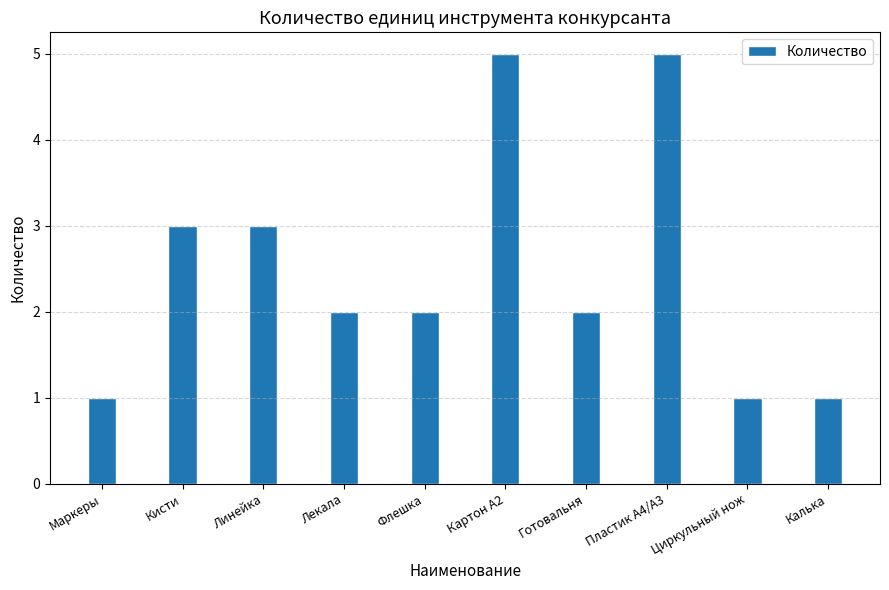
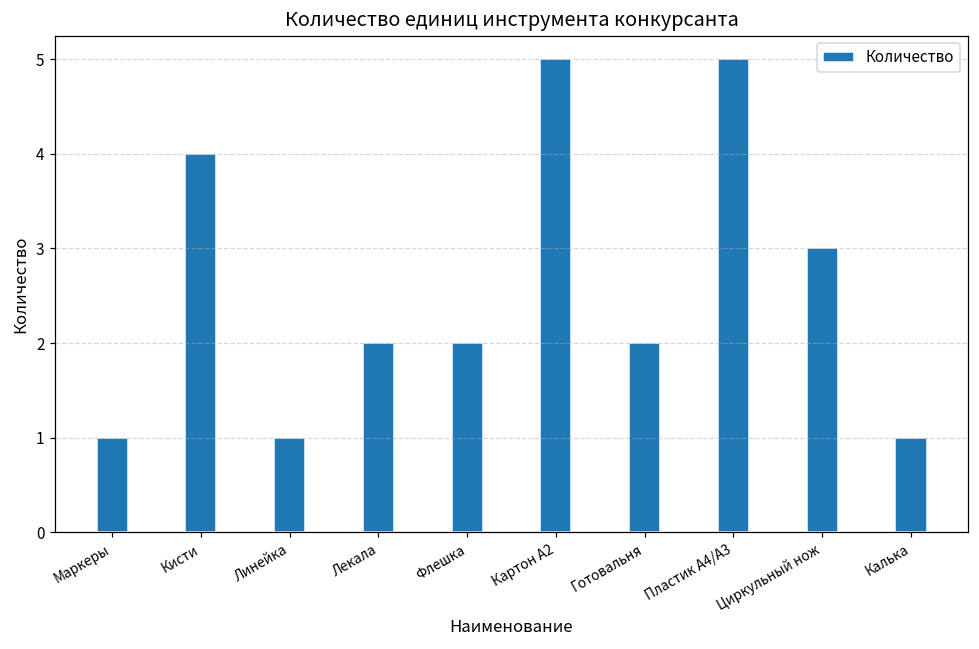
  {
    "Маркеры": 1,
-   "Кисти": 3,
-   "Линейка": 3,
+   "Кисти": 4,
+   "Линейка": 1,
    "Лекала": 2,
    "Флешка": 2,
    "Картон А2": 5,
    "Готовальня": 2,
    "Пластик А4/А3": 5,
-   "Циркульный нож": 1,
+   "Циркульный нож": 3,
    "Калька": 1
  }
